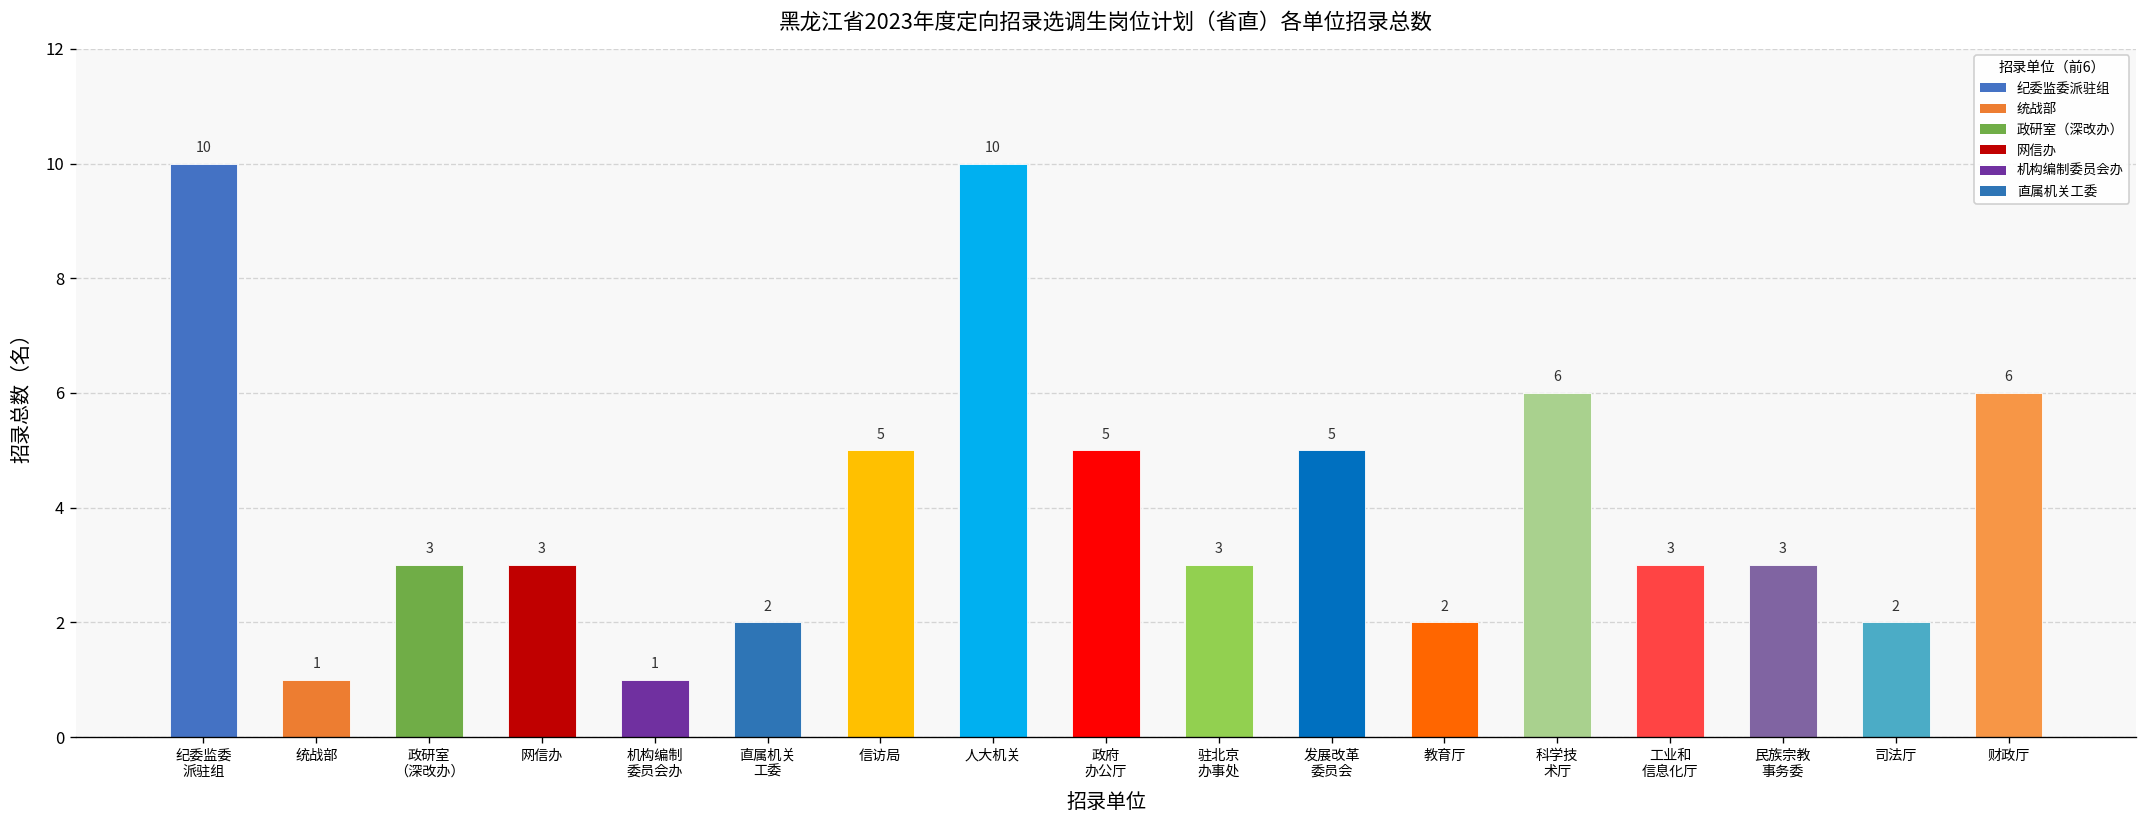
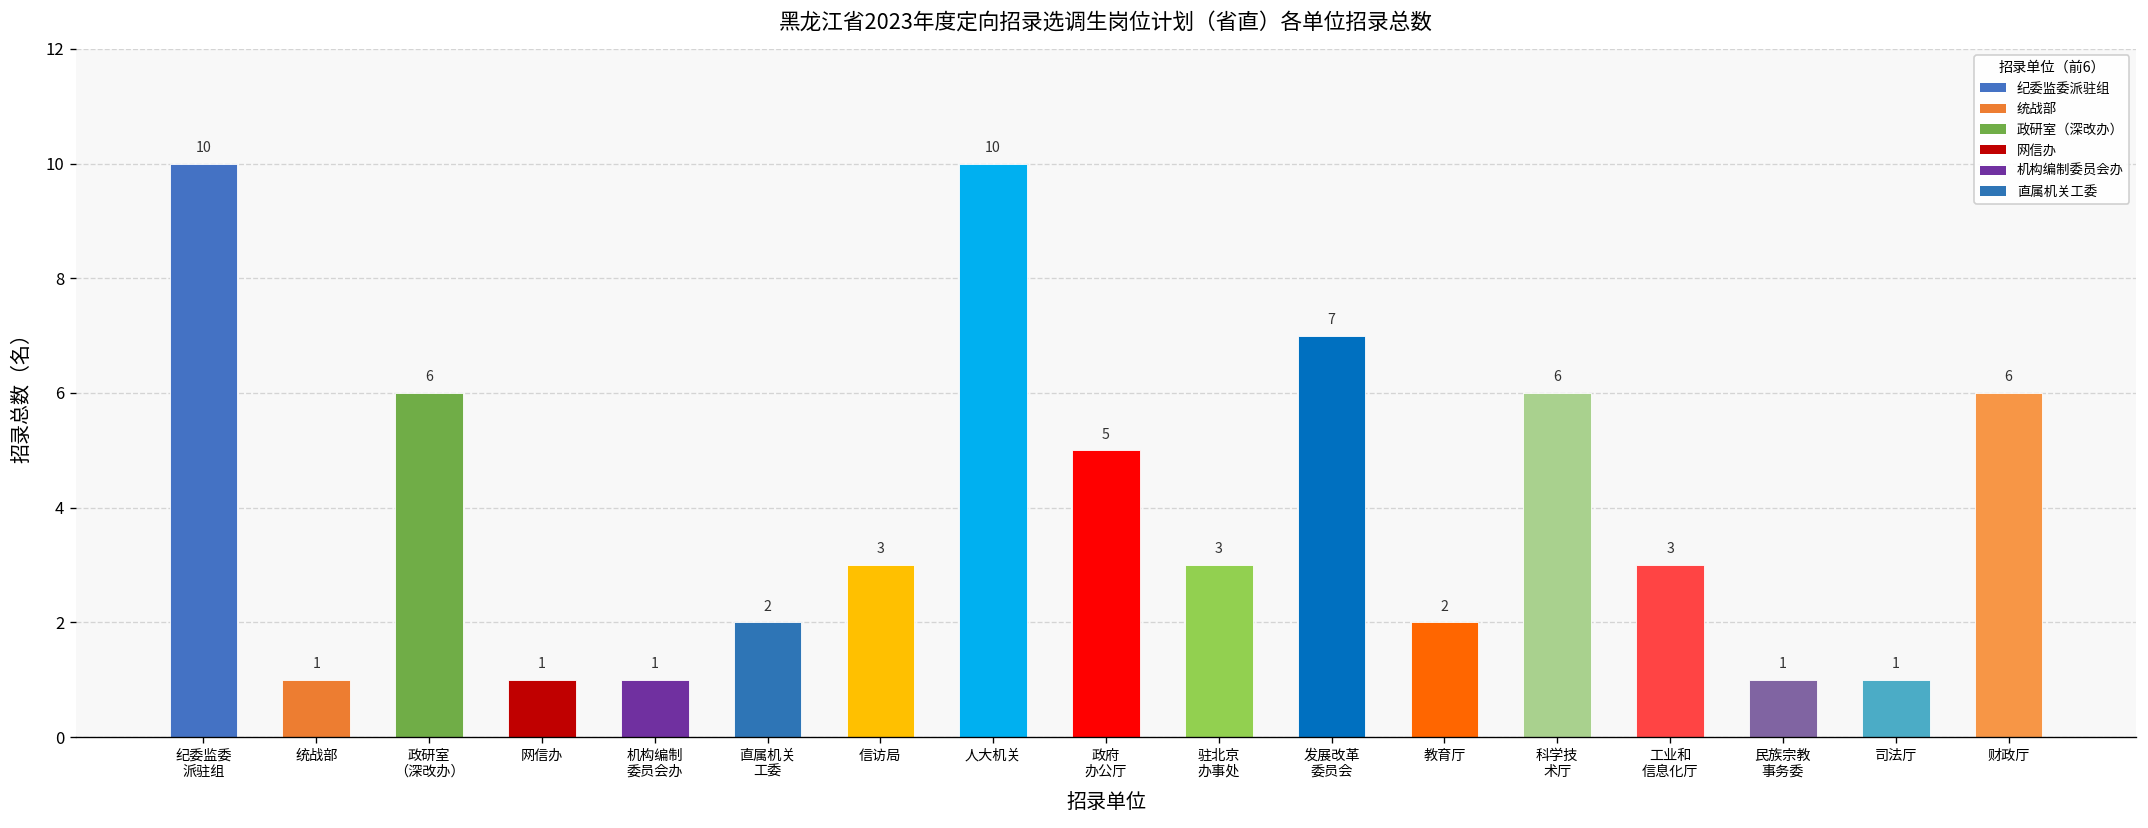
  {
    "纪委监委 派驻组": 10,
    "统战部": 1,
-   "政研室 （深改办）": 3,
-   "网信办": 3,
+   "政研室 （深改办）": 6,
+   "网信办": 1,
    "机构编制 委员会办": 1,
    "直属机关 工委": 2,
-   "信访局": 5,
+   "信访局": 3,
    "人大机关": 10,
    "政府 办公厅": 5,
    "驻北京 办事处": 3,
-   "发展改革 委员会": 5,
+   "发展改革 委员会": 7,
    "教育厅": 2,
    "科学技 术厅": 6,
    "工业和 信息化厅": 3,
-   "民族宗教 事务委": 3,
-   "司法厅": 2,
+   "民族宗教 事务委": 1,
+   "司法厅": 1,
    "财政厅": 6
  }
